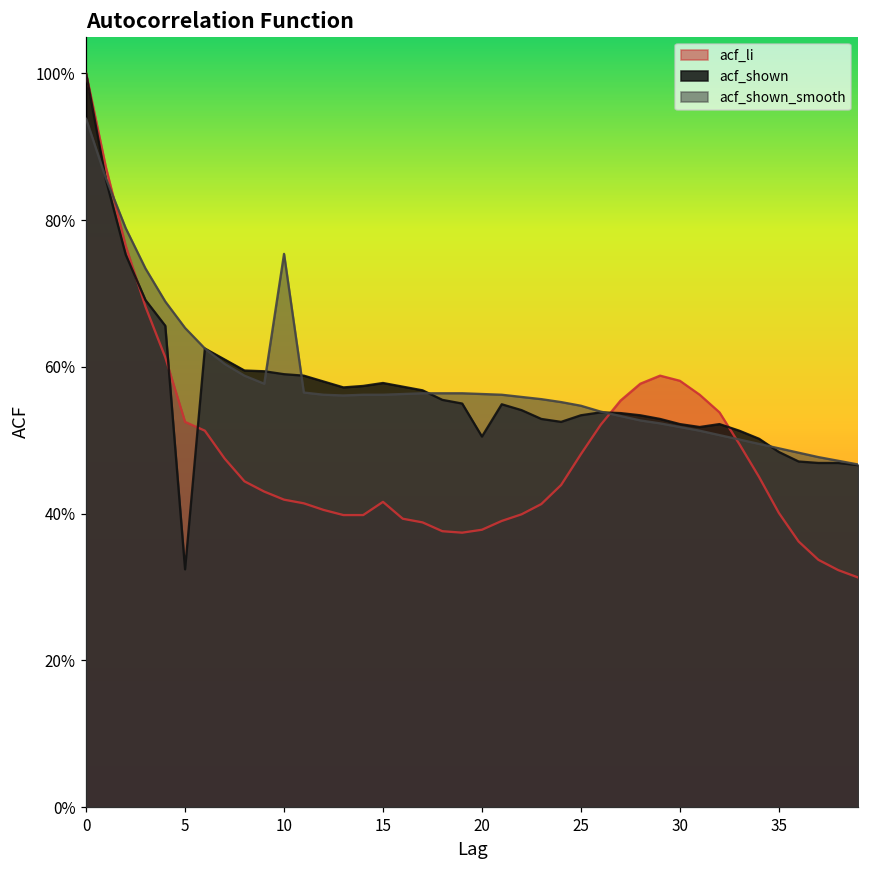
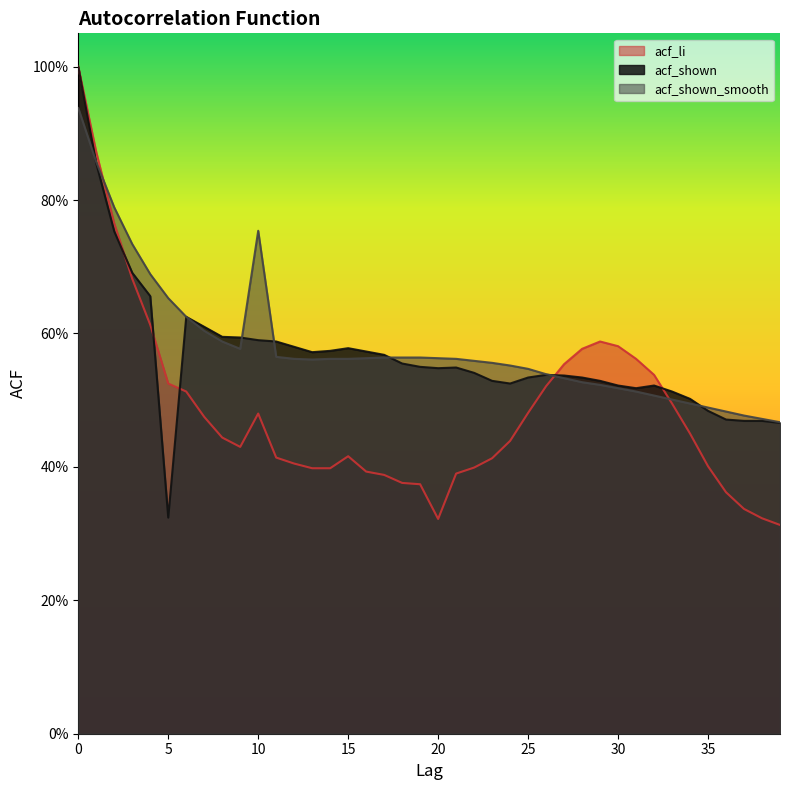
  {
    "acf_li": {
      "5": "53%",
-     "10": "42%",
+     "10": "48%",
      "15": "42%",
-     "20": "38%",
+     "20": "32%",
      "25": "48%",
      "30": "58%",
      "35": "40%"
    },
    "acf_shown": {
      "5": "32%",
      "10": "59%",
      "15": "58%",
-     "20": "51%",
+     "20": "55%",
      "25": "53%",
      "30": "52%",
      "35": "48%"
    },
    "acf_shown_smooth": {
      "0": "94%",
      "5": "65%",
      "10": "75%",
      "15": "56%",
      "20": "56%",
      "25": "55%",
      "30": "52%",
      "35": "49%"
    }
  }
